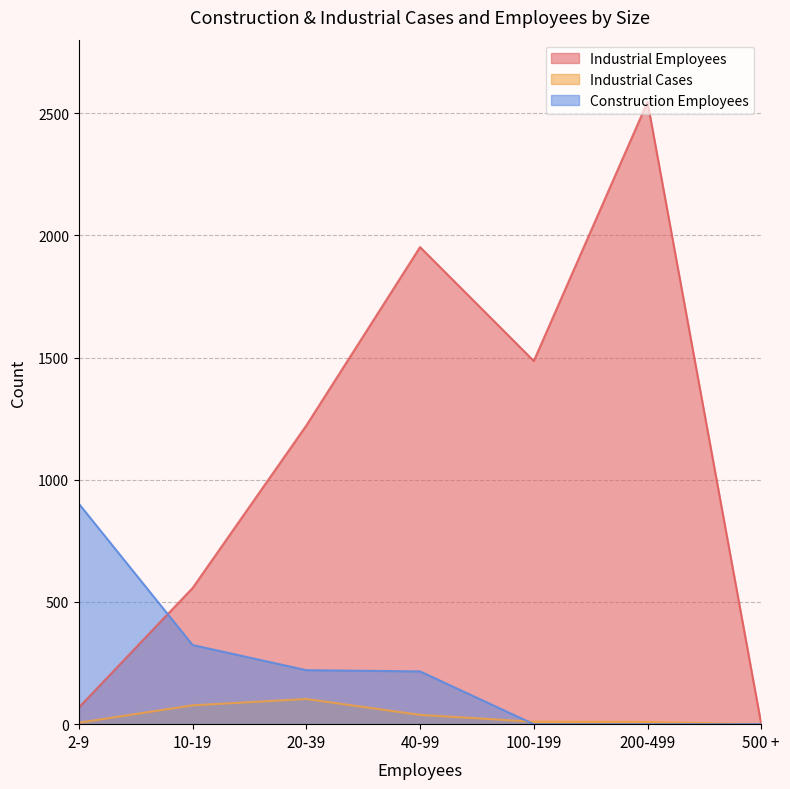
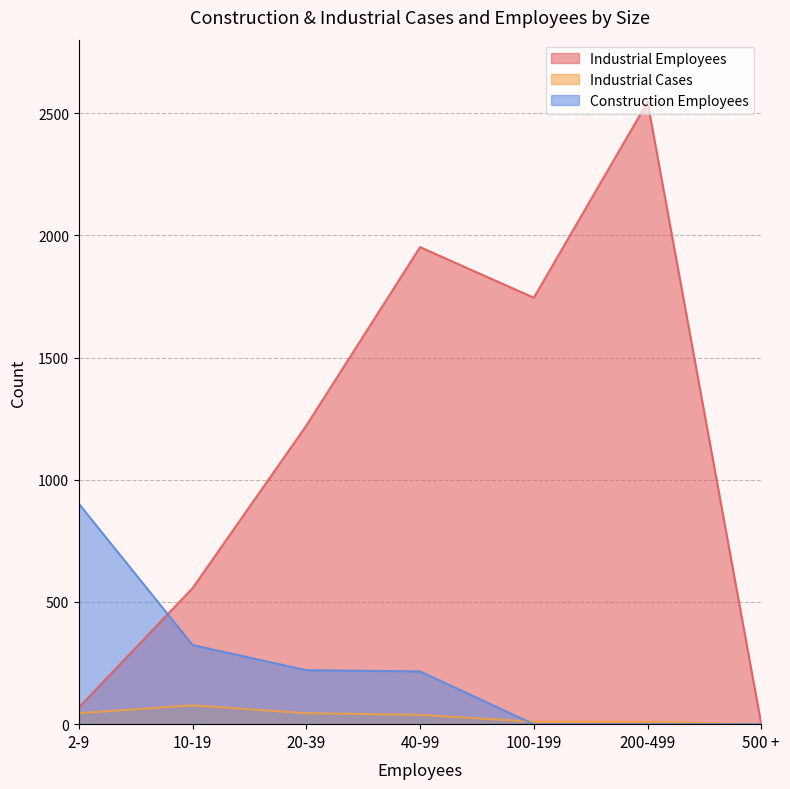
  {
    "Industrial Employees": {
      "2-9": 70,
      "10-19": 560,
      "20-39": 1220,
      "40-99": 1950,
-     "100-199": 1490
+     "100-199": 1750
    },
    "Industrial Cases": {
-     "2-9": 10,
+     "2-9": 50,
      "10-19": 80,
-     "20-39": 100,
+     "20-39": 50,
      "40-99": 40
    },
    "Construction Employees": {
      "2-9": 900,
      "10-19": 320,
      "20-39": 220,
      "40-99": 220
    }
  }
